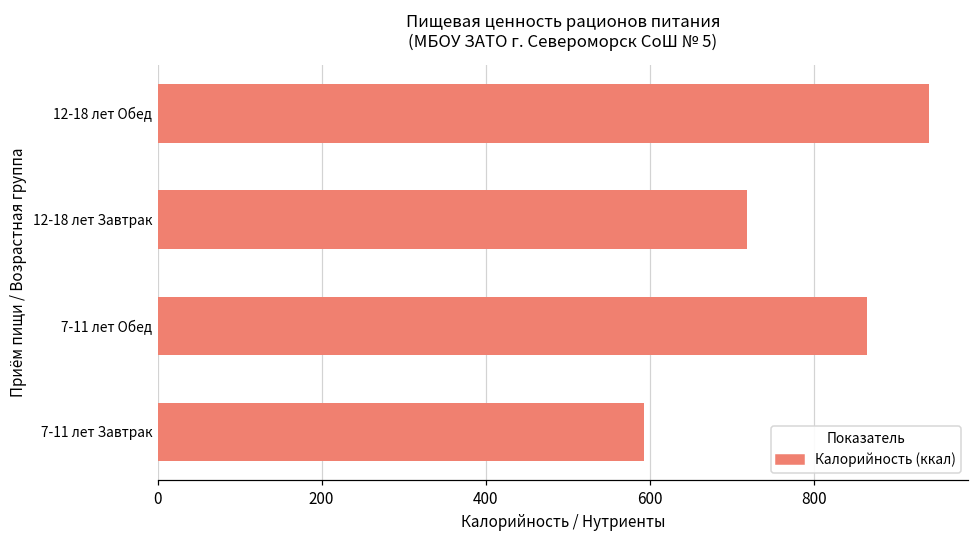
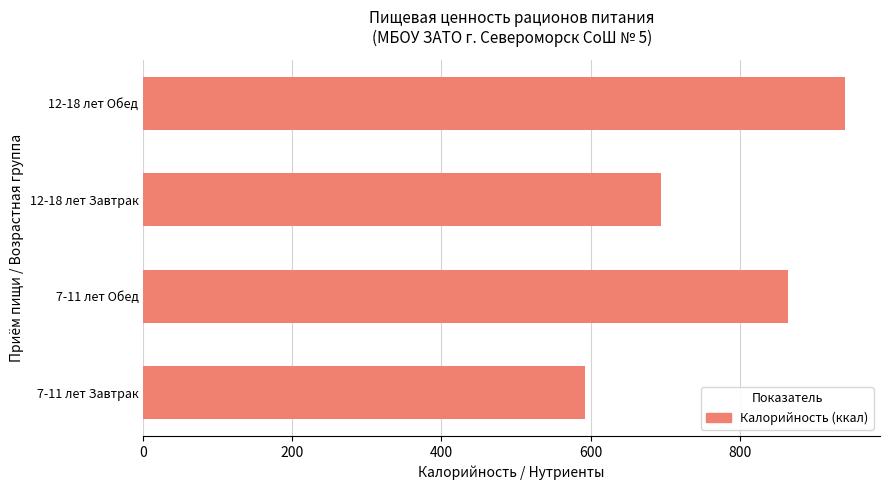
  {
    "12-18 лет Обед": 940,
-   "12-18 лет Завтрак": 720,
+   "12-18 лет Завтрак": 690,
    "7-11 лет Обед": 860,
    "7-11 лет Завтрак": 590
  }
